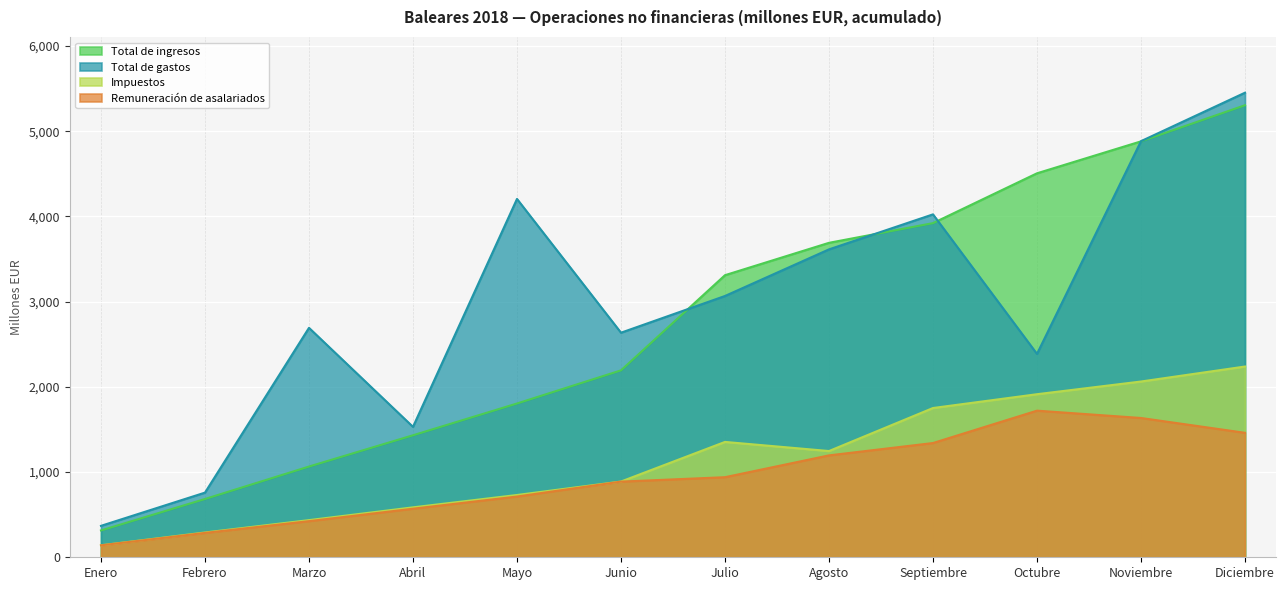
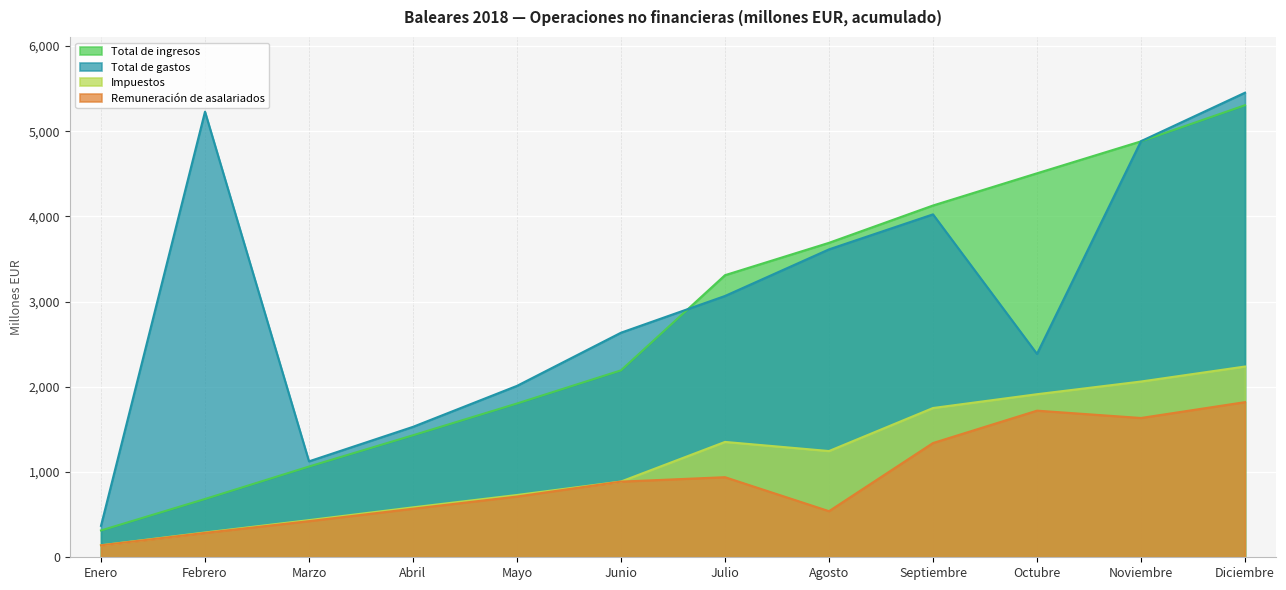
  {
    "Total de ingresos": {
      "Enero": "300",
      "Febrero": "700",
      "Marzo": "1,100",
      "Abril": "1,400",
      "Mayo": "1,800",
      "Junio": "2,200",
      "Julio": "3,300",
      "Agosto": "3,700",
-     "Septiembre": "3,900",
+     "Septiembre": "4,100",
      "Octubre": "4,500",
      "Diciembre": "5,300"
    },
    "Total de gastos": {
      "Enero": "400",
-     "Febrero": "800",
-     "Marzo": "2,700",
+     "Febrero": "5,200",
+     "Marzo": "1,100",
      "Abril": "1,500",
-     "Mayo": "4,200",
+     "Mayo": "2,000",
      "Junio": "2,600",
      "Julio": "3,100",
      "Agosto": "3,600",
      "Septiembre": "4,000",
      "Octubre": "2,400",
      "Diciembre": "5,500"
    },
    "Impuestos": {
      "Julio": "1,400",
      "Agosto": "1,200",
      "Septiembre": "1,800",
      "Octubre": "1,900",
      "Noviembre": "2,100",
      "Diciembre": "2,200"
    },
    "Remuneración de asalariados": {
      "Julio": "900",
-     "Agosto": "1,200",
+     "Agosto": "500",
      "Septiembre": "1,300",
      "Octubre": "1,700",
      "Noviembre": "1,600",
-     "Diciembre": "1,500"
+     "Diciembre": "1,800"
    }
  }
